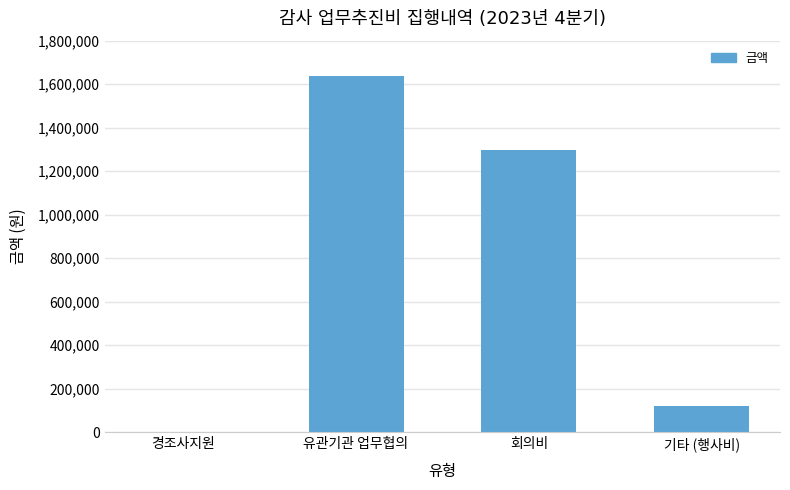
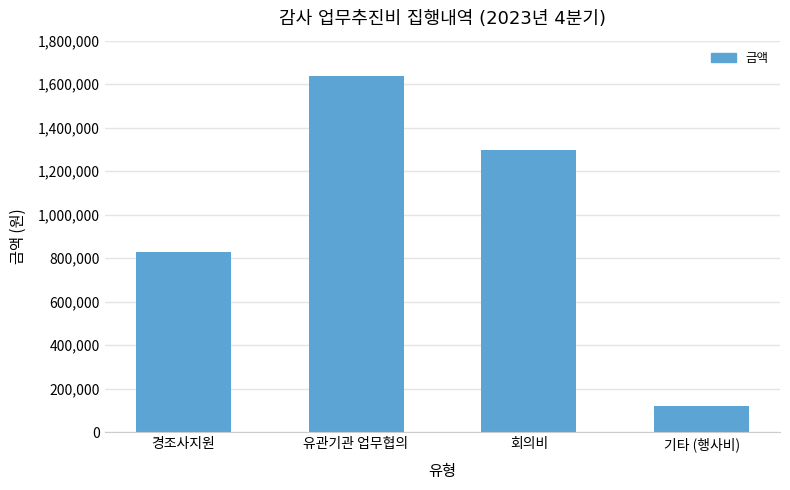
  {
-   "경조사지원": "0",
+   "경조사지원": "830,000",
    "유관기관 업무협의": "1,640,000",
    "회의비": "1,300,000",
    "기타 (행사비)": "120,000"
  }
